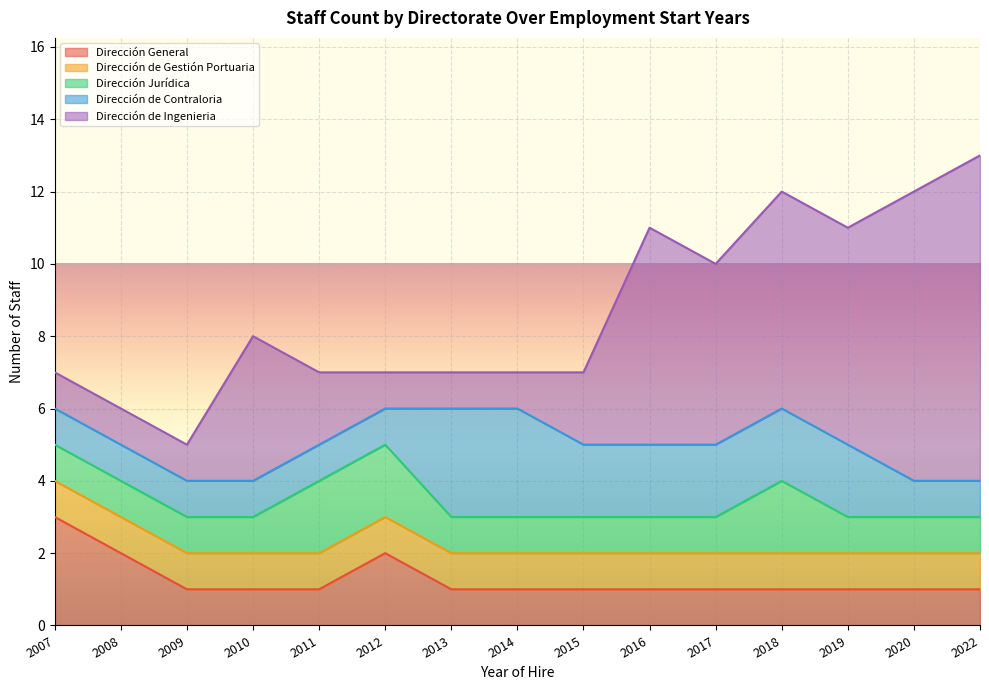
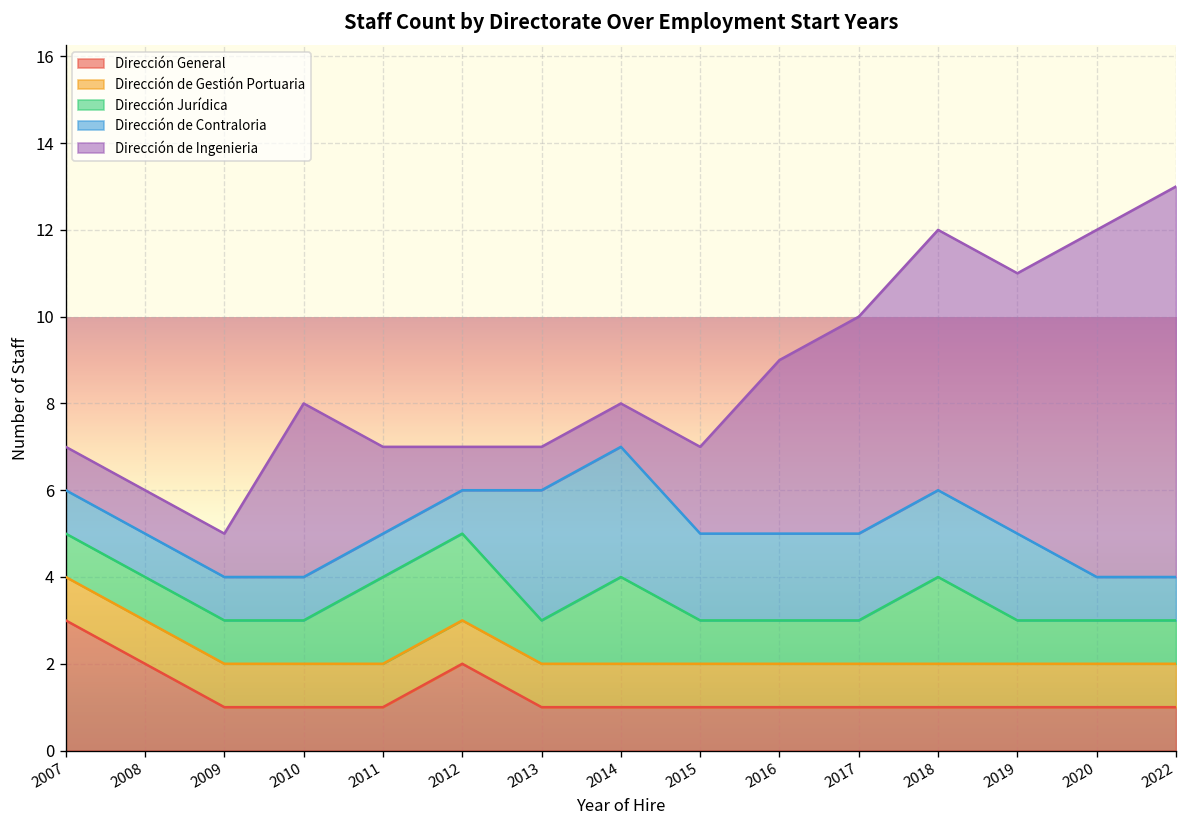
  {
    "Dirección General": {
      "2007": 3,
      "2008": 2,
      "2009": 1,
      "2010": 1,
      "2011": 1,
      "2012": 2,
      "2013": 1,
      "2014": 1,
      "2015": 1,
      "2016": 1,
      "2017": 1,
      "2018": 1,
      "2019": 1,
      "2020": 1,
      "2022": 1
    },
    "Dirección de Gestión Portuaria": {
      "2007": 4,
      "2008": 3,
      "2009": 2,
      "2010": 2,
      "2011": 2,
      "2012": 3,
      "2013": 2,
      "2014": 2,
      "2015": 2,
      "2016": 2,
      "2017": 2,
      "2018": 2,
      "2019": 2,
      "2020": 2,
      "2022": 2
    },
    "Dirección Jurídica": {
      "2007": 5,
      "2008": 4,
      "2009": 3,
      "2010": 3,
      "2011": 4,
      "2012": 5,
      "2013": 3,
-     "2014": 1,
+     "2014": 2,
      "2015": 3,
      "2016": 3,
      "2017": 3,
      "2018": 4,
      "2019": 3,
      "2020": 3,
      "2022": 3
    },
    "Dirección de Contraloria": {
      "2007": 6,
      "2008": 5,
      "2009": 4,
      "2010": 4,
      "2011": 5,
      "2012": 6,
      "2013": 6,
      "2015": 5,
      "2016": 5,
      "2017": 5,
      "2018": 6,
      "2019": 5,
      "2020": 4,
      "2022": 4
    },
    "Dirección de Ingenieria": {
      "2007": 1,
      "2008": 1,
      "2009": 1,
      "2010": 4,
      "2011": 2,
      "2012": 1,
      "2013": 1,
      "2014": 1,
      "2015": 2,
-     "2016": 6,
+     "2016": 4,
      "2017": 5,
      "2018": 6,
      "2019": 6,
      "2020": 8,
      "2022": 9
    }
  }
